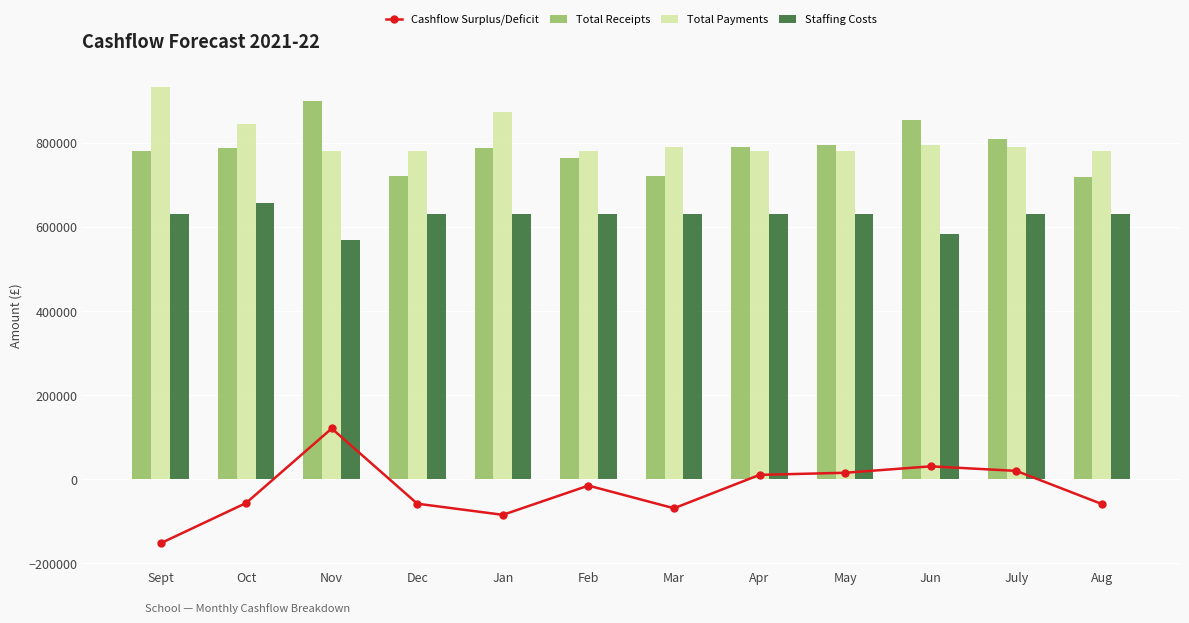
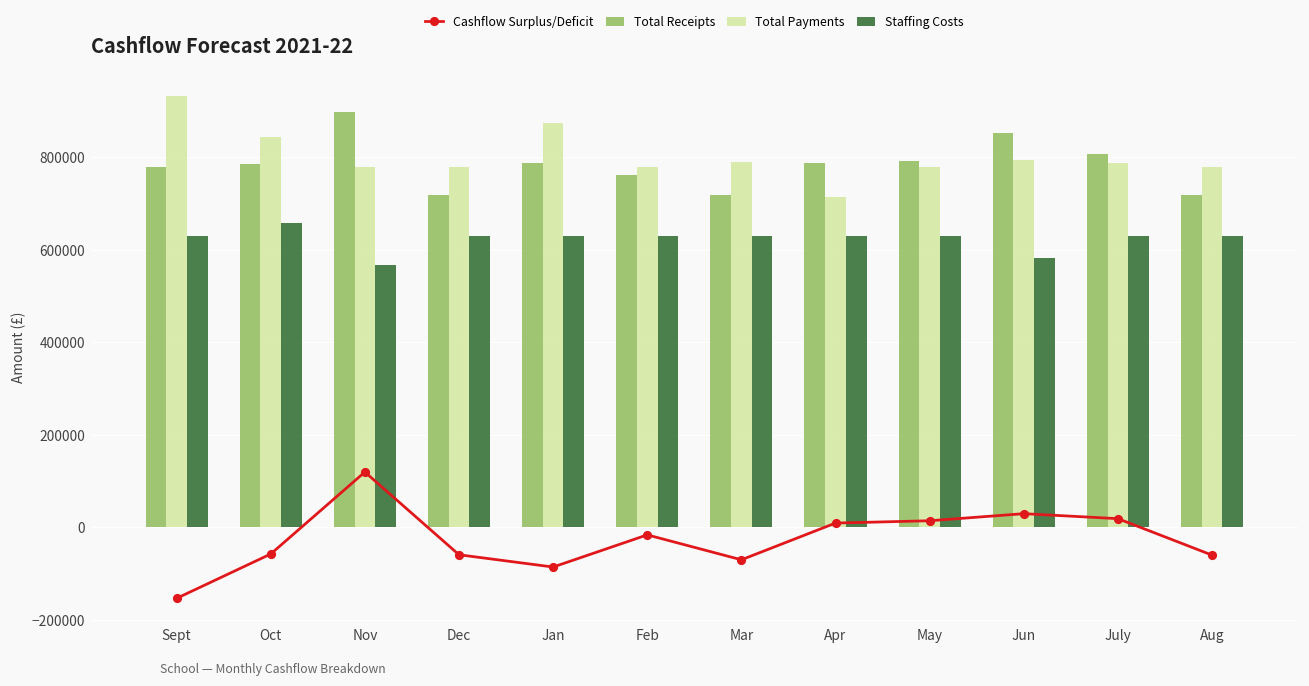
  {
    "Total Receipts": {
      "Sept": 780000,
      "Oct": 790000,
      "Nov": 900000,
      "Dec": 720000,
      "Jan": 790000,
      "Feb": 760000,
      "Mar": 720000,
      "Apr": 790000,
      "May": 790000,
      "Jun": 850000,
      "July": 810000,
      "Aug": 720000
    },
    "Cashflow Surplus/Deficit": {
      "Sept": -150000,
      "Oct": -60000,
      "Nov": 120000,
      "Dec": -60000,
      "Jan": -90000,
      "Feb": -20000,
      "Mar": -70000,
      "Apr": 10000,
      "May": 10000,
      "Jun": 30000,
      "July": 20000,
      "Aug": -60000
    },
    "Total Payments": {
      "Sept": 930000,
      "Oct": 840000,
      "Nov": 780000,
      "Dec": 780000,
      "Jan": 870000,
      "Feb": 780000,
      "Mar": 790000,
-     "Apr": 780000,
+     "Apr": 710000,
      "May": 780000,
      "Jun": 790000,
      "July": 790000,
      "Aug": 780000
    },
    "Staffing Costs": {
      "Sept": 630000,
      "Oct": 660000,
      "Nov": 570000,
      "Dec": 630000,
      "Jan": 630000,
      "Feb": 630000,
      "Mar": 630000,
      "Apr": 630000,
      "May": 630000,
      "Jun": 580000,
      "July": 630000,
      "Aug": 630000
    }
  }
